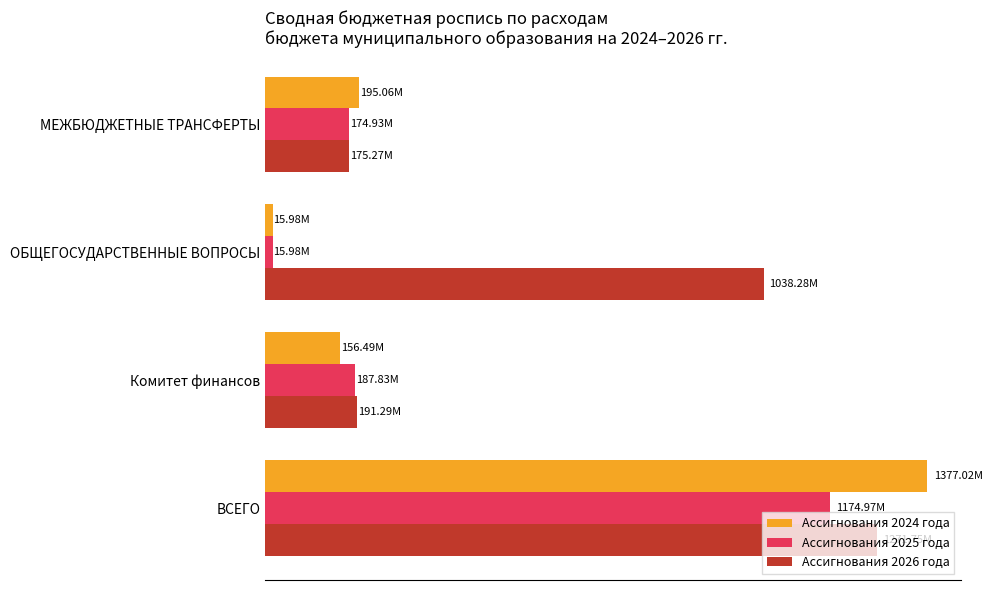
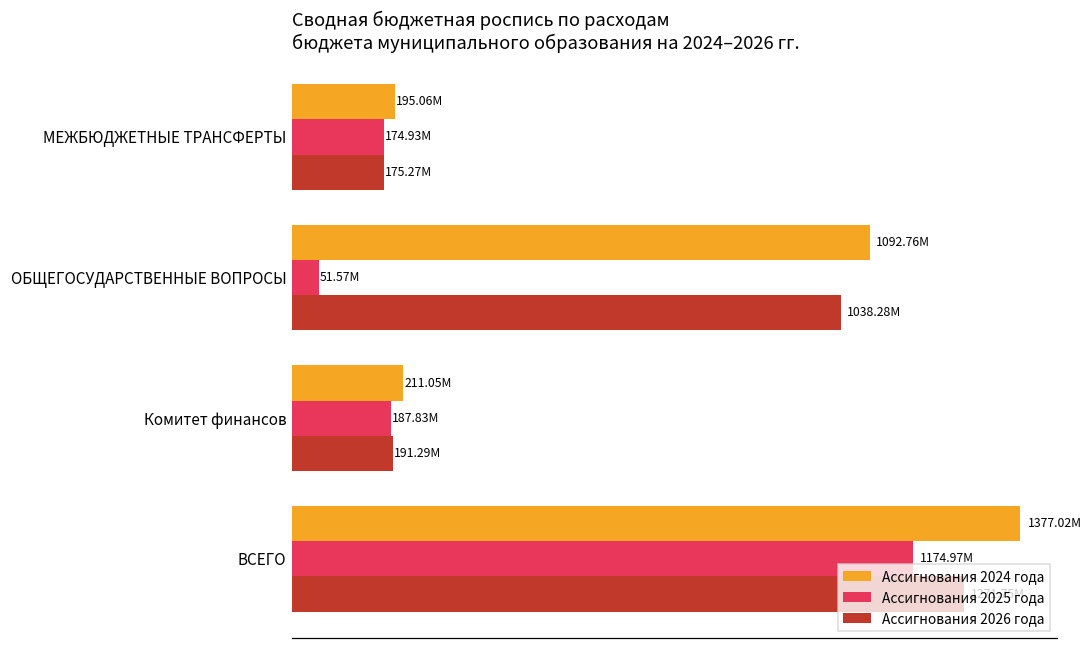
  {
    "Ассигнования 2024 года": {
      "МЕЖБЮДЖЕТНЫЕ ТРАНСФЕРТЫ": "195.06M",
-     "ОБЩЕГОСУДАРСТВЕННЫЕ ВОПРОСЫ": "15.98M",
-     "Комитет финансов": "156.49M",
+     "ОБЩЕГОСУДАРСТВЕННЫЕ ВОПРОСЫ": "1092.76M",
+     "Комитет финансов": "211.05M",
      "ВСЕГО": "1377.02M"
    },
    "Ассигнования 2025 года": {
      "МЕЖБЮДЖЕТНЫЕ ТРАНСФЕРТЫ": "174.93M",
-     "ОБЩЕГОСУДАРСТВЕННЫЕ ВОПРОСЫ": "15.98M",
+     "ОБЩЕГОСУДАРСТВЕННЫЕ ВОПРОСЫ": "51.57M",
      "Комитет финансов": "187.83M"
    },
    "Ассигнования 2026 года": {
      "МЕЖБЮДЖЕТНЫЕ ТРАНСФЕРТЫ": "175.27M",
      "ОБЩЕГОСУДАРСТВЕННЫЕ ВОПРОСЫ": "1038.28M",
      "Комитет финансов": "191.29M"
    }
  }
